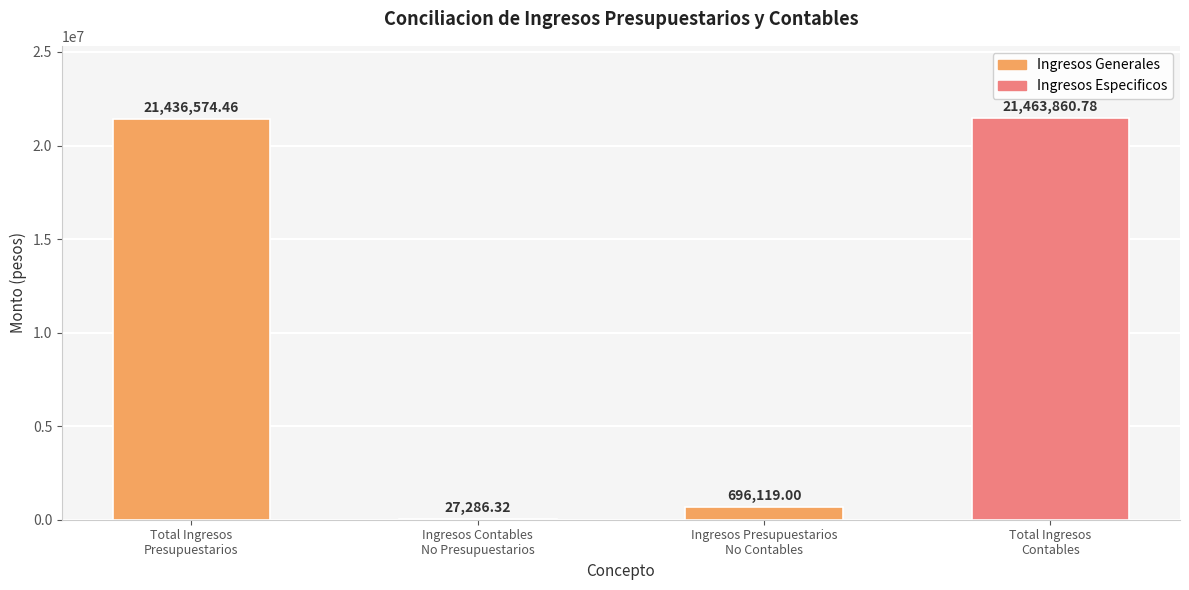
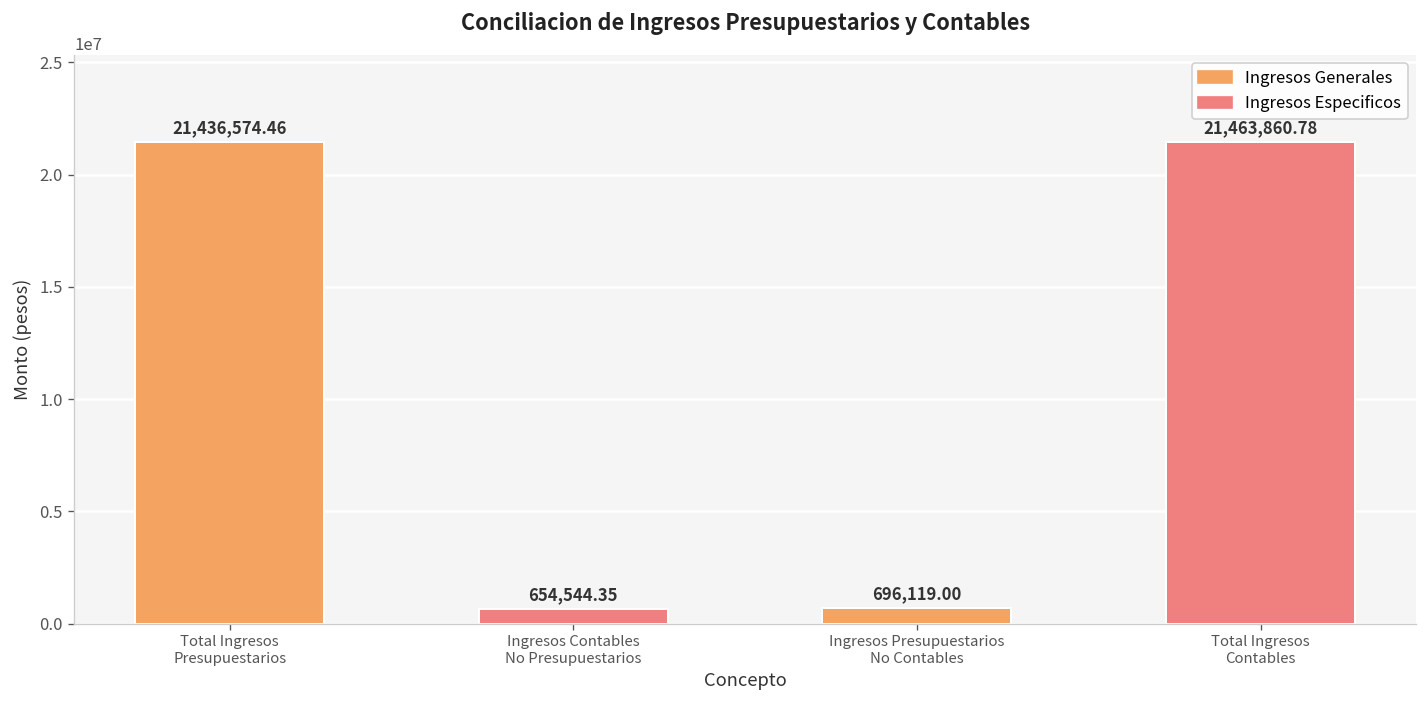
  {
    "Total Ingresos Presupuestarios": "21,436,574.46",
-   "Ingresos Contables No Presupuestarios": "27,286.32",
+   "Ingresos Contables No Presupuestarios": "654,544.35",
    "Ingresos Presupuestarios No Contables": "696,119.00",
    "Total Ingresos Contables": "21,463,860.78"
  }
